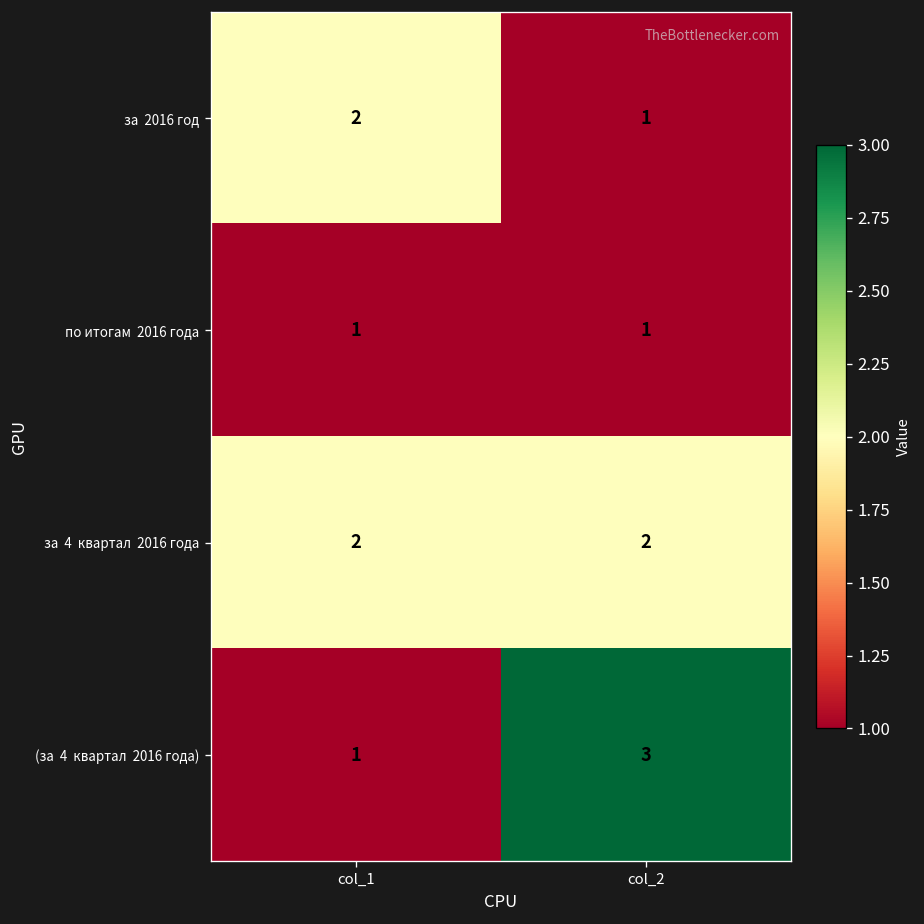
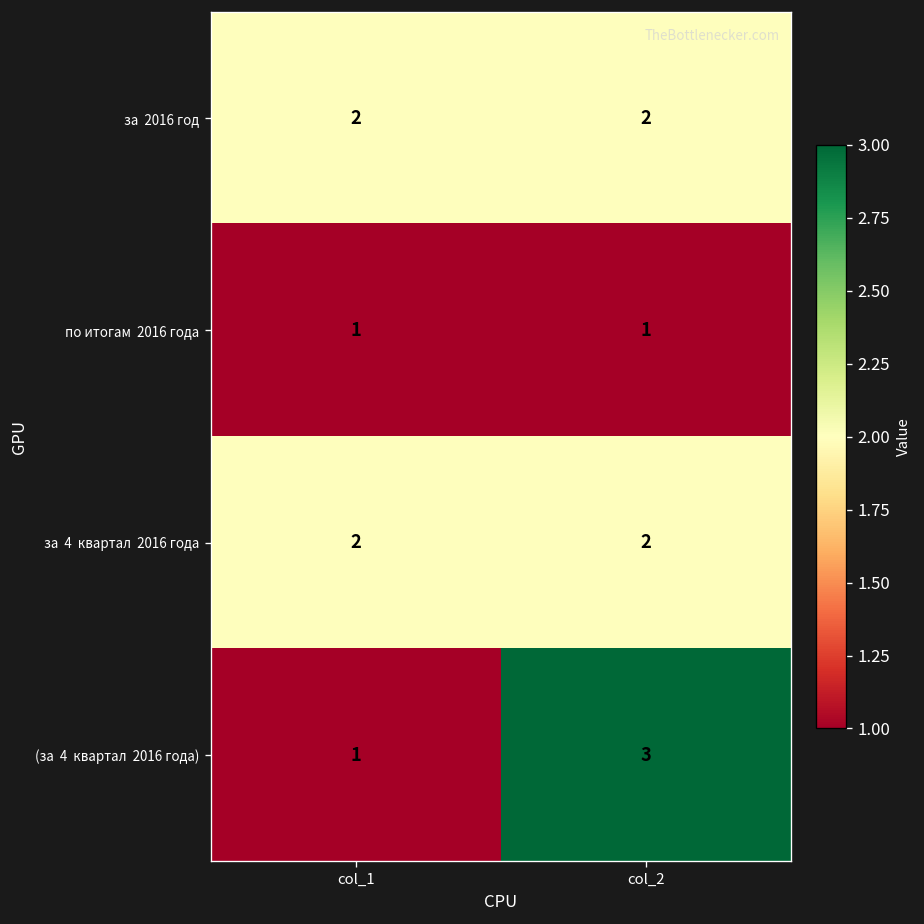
  {
    "за 2016 год": {
      "col_1": 2,
-     "col_2": 1
+     "col_2": 2
    },
    "по итогам 2016 года": {
      "col_1": 1,
      "col_2": 1
    },
    "за 4 квартал 2016 года": {
      "col_1": 2,
      "col_2": 2
    },
    "(за 4 квартал 2016 года)": {
      "col_1": 1,
      "col_2": 3
    }
  }
